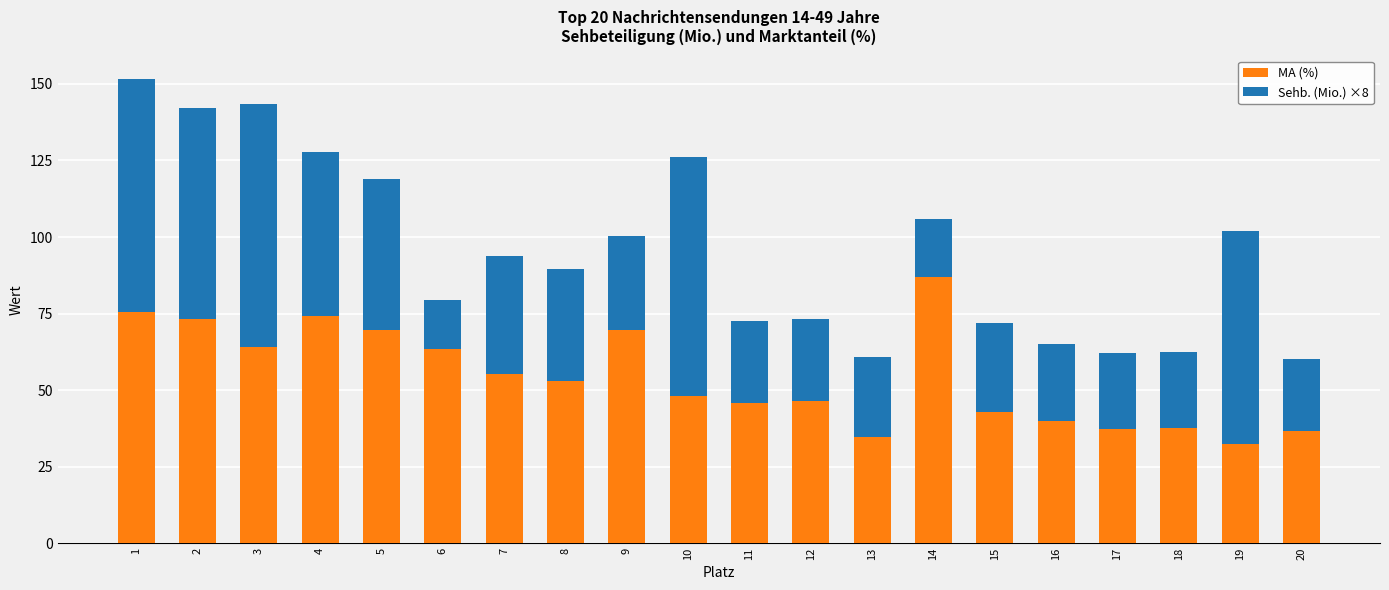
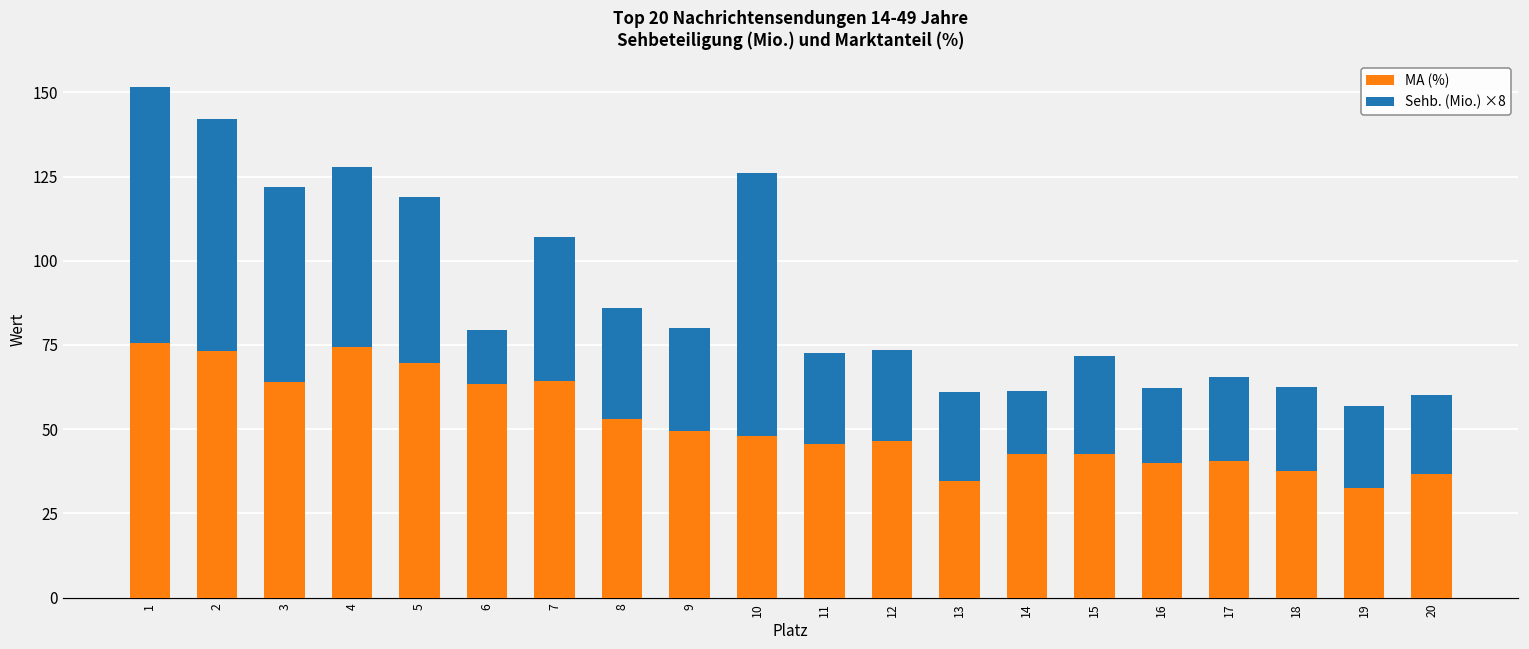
  {
    "MA (%)": {
      "1": 76,
      "2": 73,
      "3": 64,
      "4": 74,
      "5": 70,
      "6": 64,
-     "7": 55,
+     "7": 64,
      "8": 53,
-     "9": 70,
+     "9": 49,
      "10": 48,
      "11": 46,
      "12": 47,
      "13": 35,
-     "14": 87,
+     "14": 43,
      "15": 43,
      "16": 40,
-     "17": 37,
+     "17": 40,
      "18": 38,
      "19": 32,
      "20": 37
    },
    "Sehb. (Mio.) ×8": {
      "1": 76,
      "2": 69,
-     "3": 79,
+     "3": 58,
      "4": 53,
      "5": 49,
      "6": 16,
-     "7": 39,
-     "8": 37,
+     "7": 43,
+     "8": 33,
      "9": 31,
      "10": 78,
      "11": 27,
      "12": 27,
      "13": 26,
      "14": 19,
      "15": 29,
-     "16": 25,
+     "16": 22,
      "17": 25,
      "18": 25,
-     "19": 69,
+     "19": 24,
      "20": 23
    }
  }
